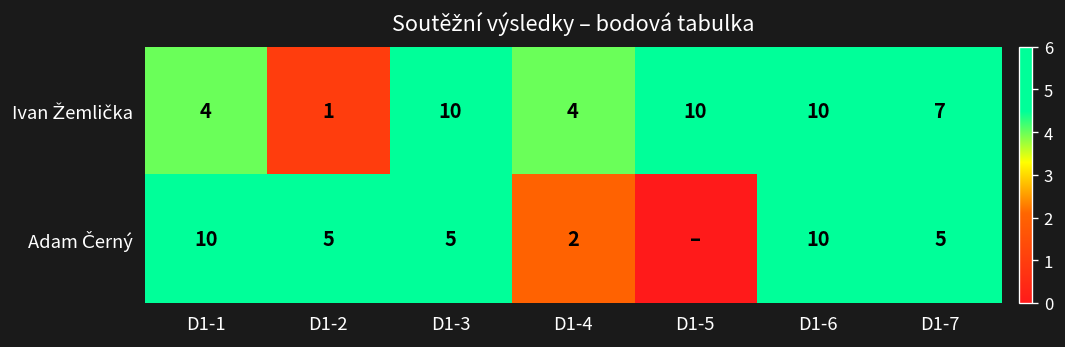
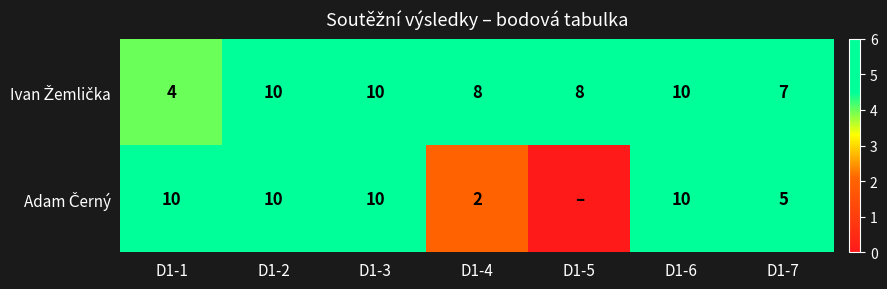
  {
    "Ivan Žemlička": {
      "D1-1": 4,
-     "D1-2": 1,
+     "D1-2": 10,
      "D1-3": 10,
-     "D1-4": 4,
-     "D1-5": 10,
+     "D1-4": 8,
+     "D1-5": 8,
      "D1-6": 10,
      "D1-7": 7
    },
    "Adam Černý": {
      "D1-1": 10,
-     "D1-2": 5,
-     "D1-3": 5,
+     "D1-2": 10,
+     "D1-3": 10,
      "D1-4": 2,
      "D1-6": 10,
      "D1-7": 5
    }
  }
